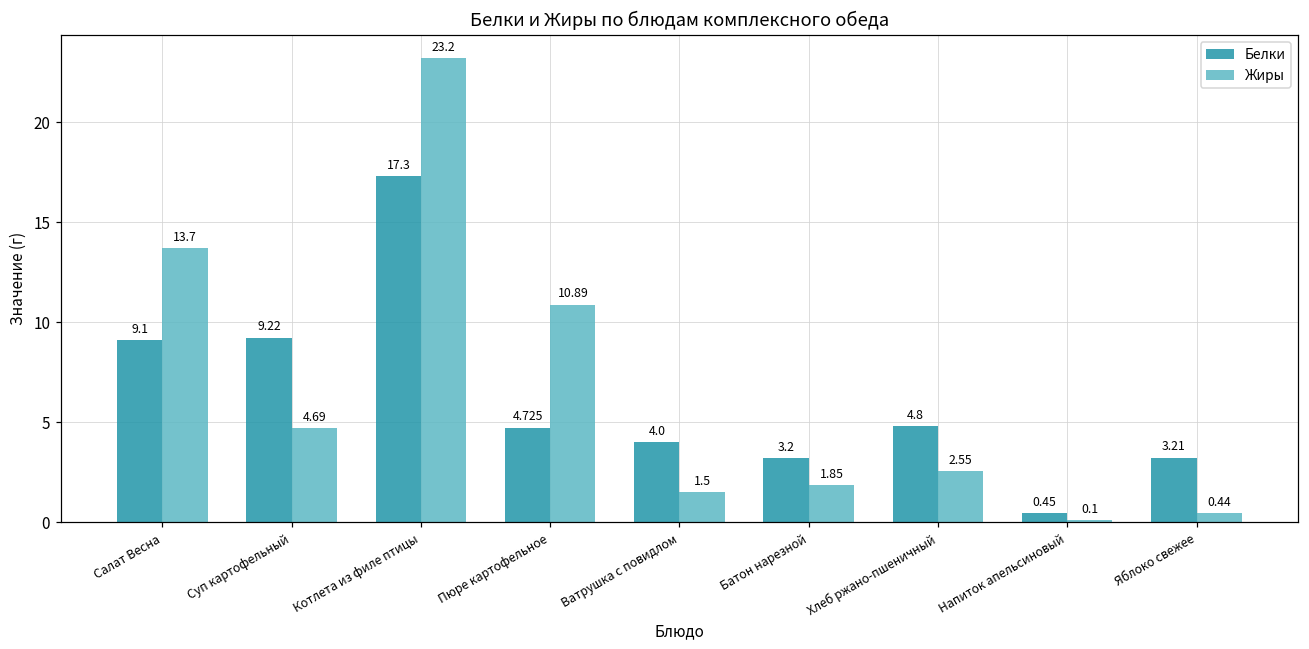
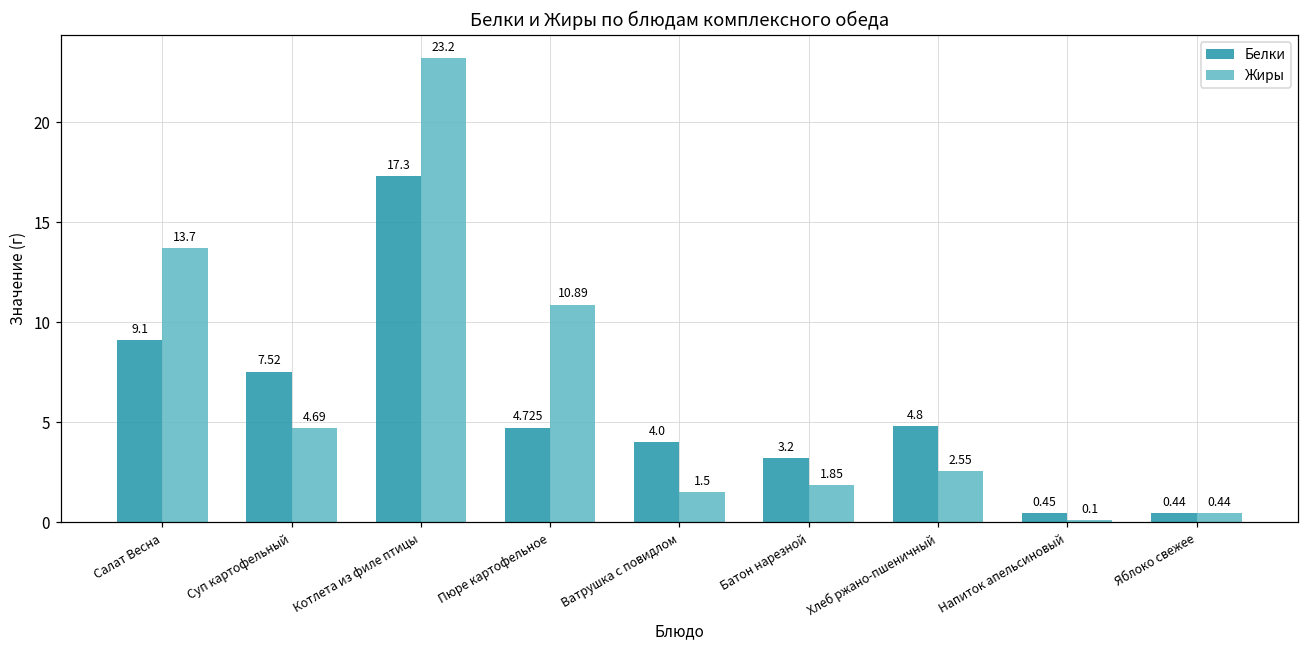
  {
    "Белки": {
      "Салат Весна": 9.1,
-     "Суп картофельный": 9.22,
+     "Суп картофельный": 7.52,
      "Котлета из филе птицы": 17.3,
      "Пюре картофельное": 4.725,
      "Ватрушка с повидлом": 4.0,
      "Батон нарезной": 3.2,
      "Хлеб ржано-пшеничный": 4.8,
      "Напиток апельсиновый": 0.45,
-     "Яблоко свежее": 3.21
+     "Яблоко свежее": 0.44
    },
    "Жиры": {
      "Салат Весна": 13.7,
      "Суп картофельный": 4.69,
      "Котлета из филе птицы": 23.2,
      "Пюре картофельное": 10.89,
      "Ватрушка с повидлом": 1.5,
      "Батон нарезной": 1.85,
      "Хлеб ржано-пшеничный": 2.55,
      "Напиток апельсиновый": 0.1,
      "Яблоко свежее": 0.44
    }
  }
